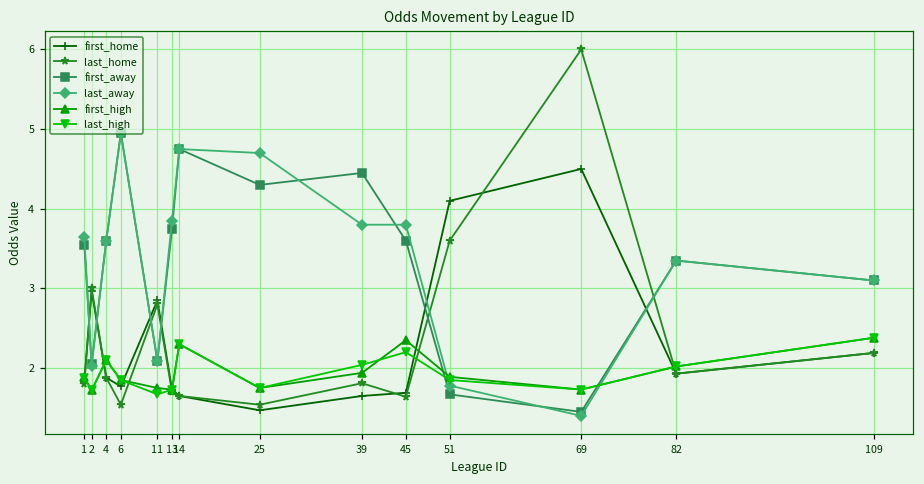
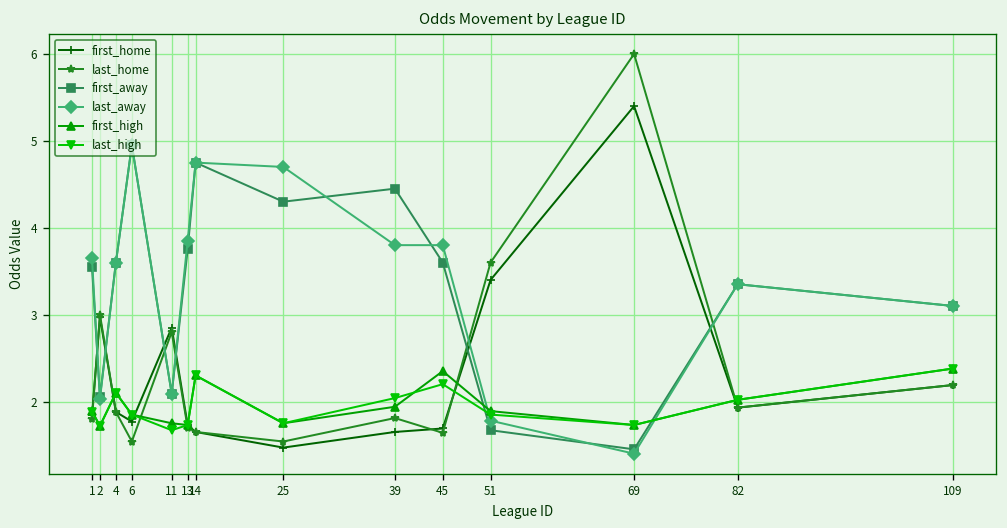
  {
    "first_home": {
      "1": 1.8,
      "6": 1.8,
      "11": 2.9,
      "25": 1.5,
      "39": 1.7,
      "45": 1.7,
-     "51": 4.1,
-     "69": 4.5
+     "51": 3.4,
+     "69": 5.4
    }
  }
